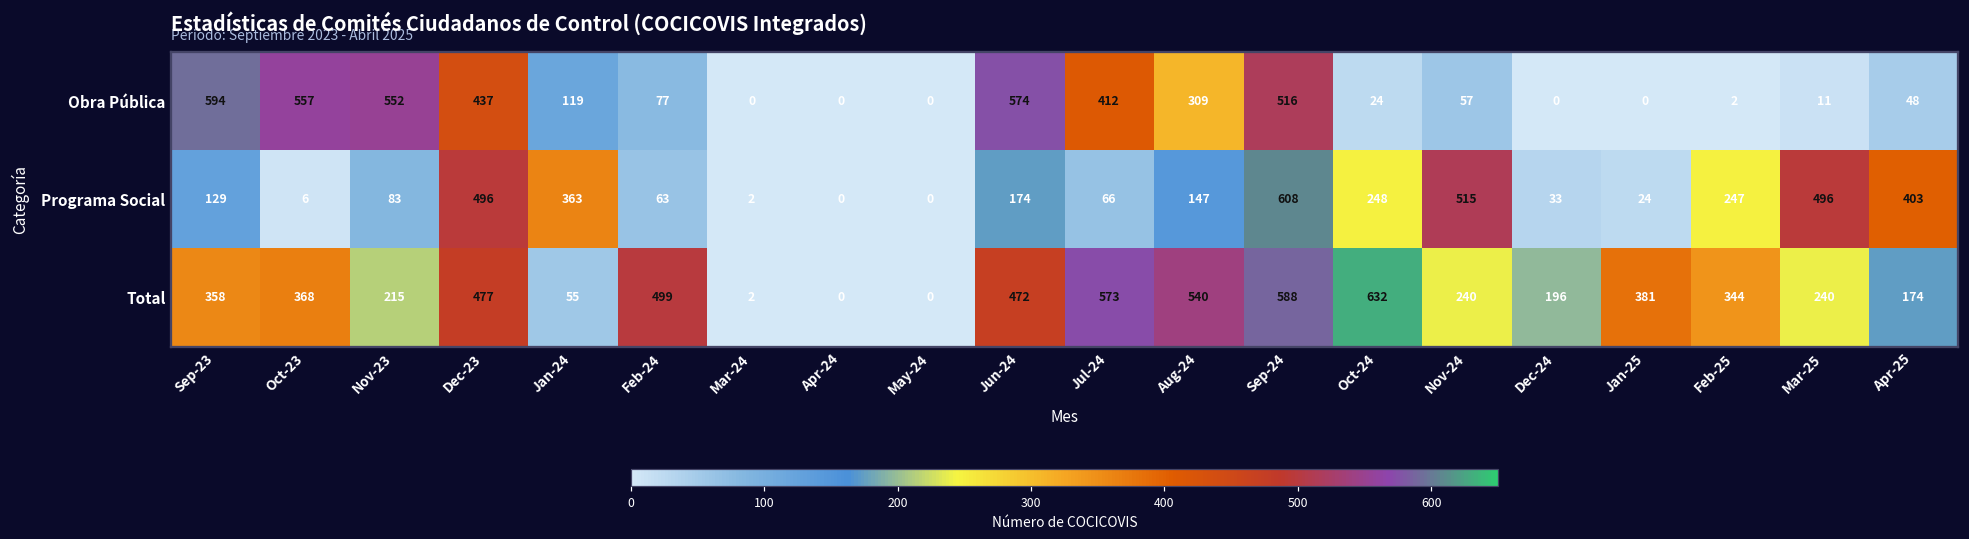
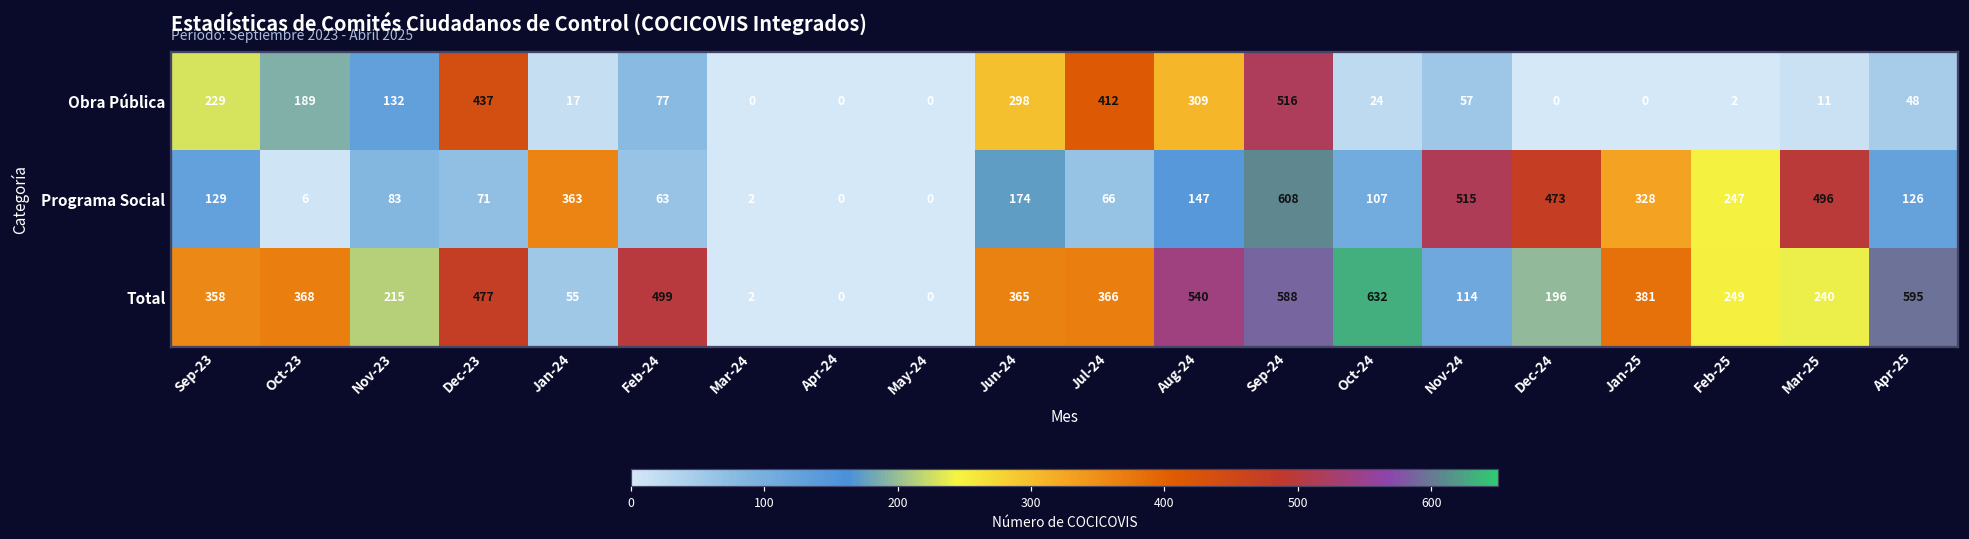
  {
    "Obra Pública": {
-     "Sep-23": 594,
-     "Oct-23": 557,
-     "Nov-23": 552,
+     "Sep-23": 229,
+     "Oct-23": 189,
+     "Nov-23": 132,
      "Dec-23": 437,
-     "Jan-24": 119,
+     "Jan-24": 17,
      "Feb-24": 77,
-     "Jun-24": 574,
+     "Jun-24": 298,
      "Jul-24": 412,
      "Aug-24": 309,
      "Sep-24": 516,
      "Oct-24": 24,
      "Nov-24": 57,
      "Mar-25": 11,
      "Apr-25": 48
    },
    "Programa Social": {
      "Sep-23": 129,
      "Oct-23": 6,
      "Nov-23": 83,
-     "Dec-23": 496,
+     "Dec-23": 71,
      "Jan-24": 363,
      "Feb-24": 63,
      "Jun-24": 174,
      "Jul-24": 66,
      "Aug-24": 147,
      "Sep-24": 608,
-     "Oct-24": 248,
+     "Oct-24": 107,
      "Nov-24": 515,
-     "Dec-24": 33,
-     "Jan-25": 24,
+     "Dec-24": 473,
+     "Jan-25": 328,
      "Feb-25": 247,
      "Mar-25": 496,
-     "Apr-25": 403
+     "Apr-25": 126
    },
    "Total": {
      "Sep-23": 358,
      "Oct-23": 368,
      "Nov-23": 215,
      "Dec-23": 477,
      "Jan-24": 55,
      "Feb-24": 499,
-     "Jun-24": 472,
-     "Jul-24": 573,
+     "Jun-24": 365,
+     "Jul-24": 366,
      "Aug-24": 540,
      "Sep-24": 588,
      "Oct-24": 632,
-     "Nov-24": 240,
+     "Nov-24": 114,
      "Dec-24": 196,
      "Jan-25": 381,
-     "Feb-25": 344,
+     "Feb-25": 249,
      "Mar-25": 240,
-     "Apr-25": 174
+     "Apr-25": 595
    }
  }
